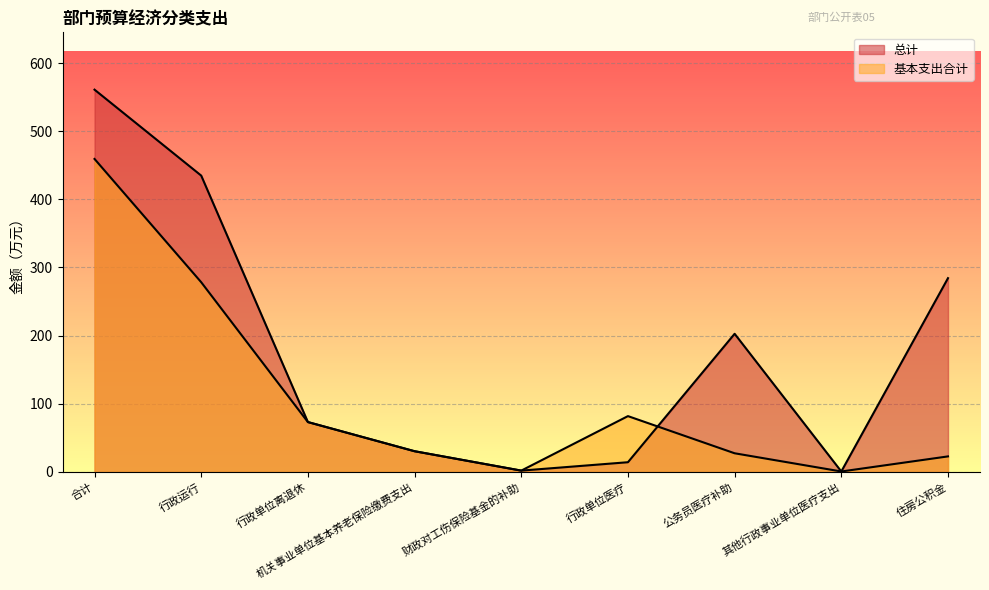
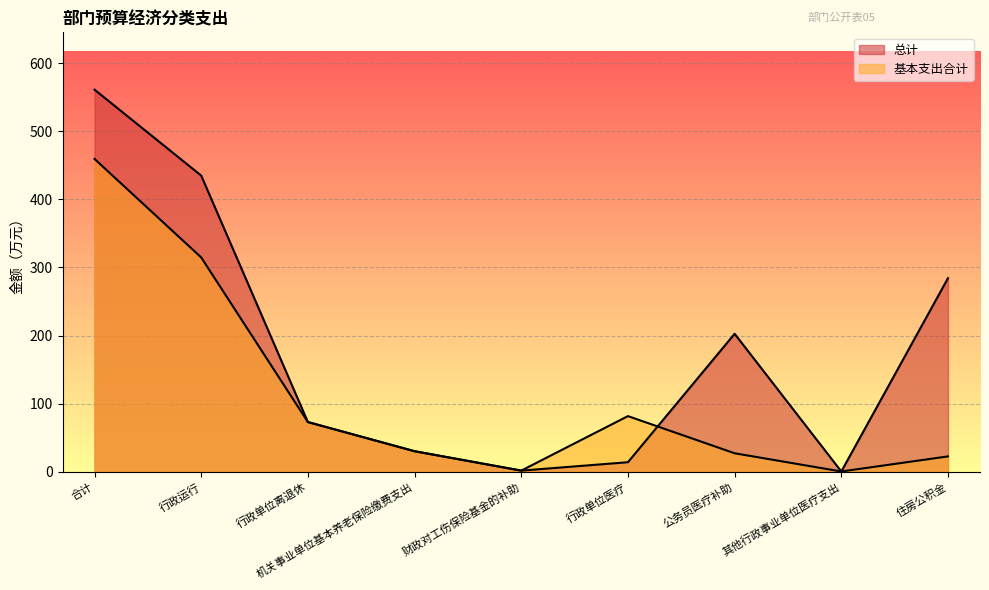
  {
    "总计": {
      "合计": 560,
      "行政运行": 430,
      "行政单位医疗": 10,
      "公务员医疗补助": 200,
      "住房公积金": 280
    },
    "基本支出合计": {
      "合计": 460,
-     "行政运行": 280,
+     "行政运行": 310,
      "行政单位医疗": 80,
      "公务员医疗补助": 30,
      "住房公积金": 20
    }
  }
